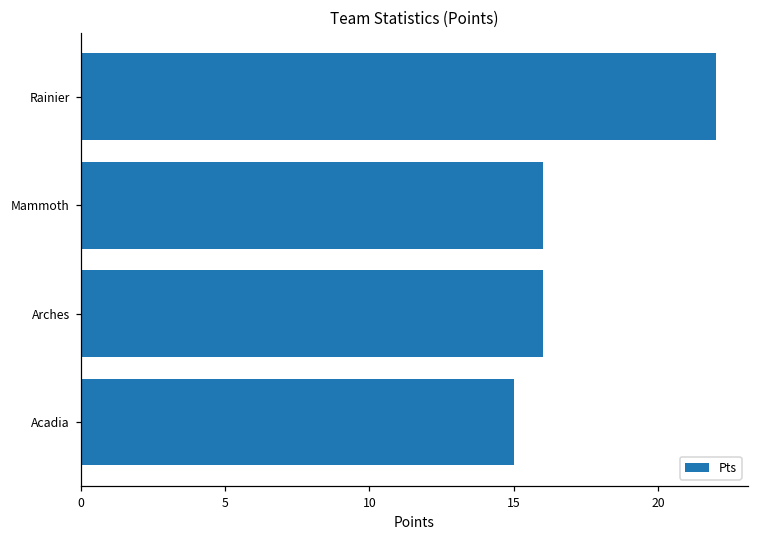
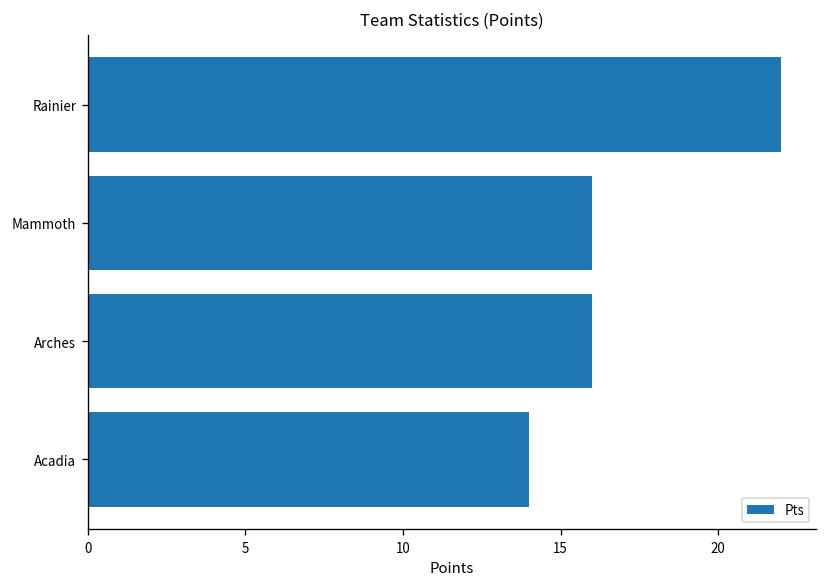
  {
    "Rainier": 22,
    "Mammoth": 16,
    "Arches": 16,
-   "Acadia": 15
+   "Acadia": 14
  }
